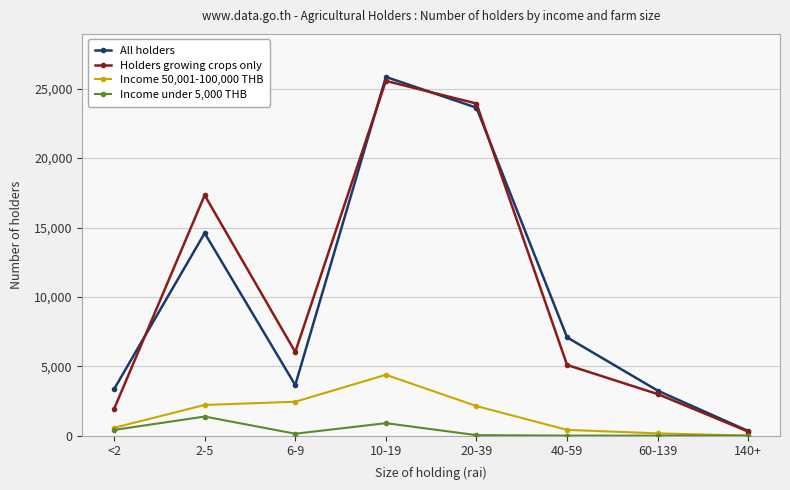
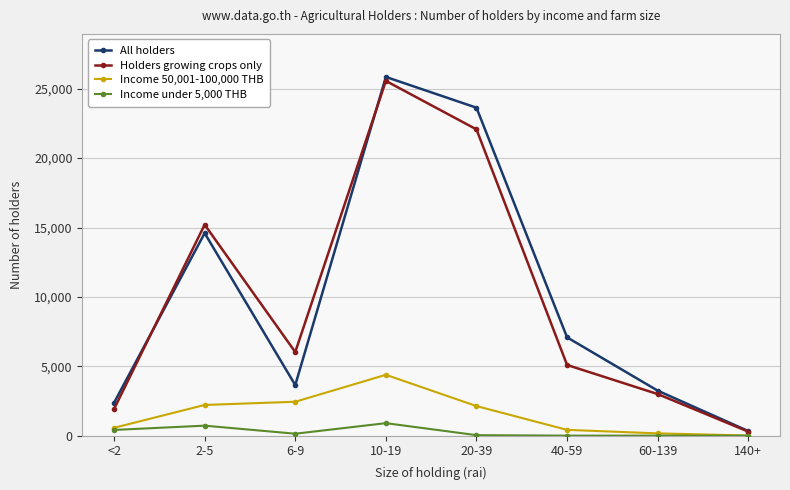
  {
    "All holders": {
-     "<2": "3,300",
+     "<2": "2,400",
      "2-5": "14,600",
      "6-9": "3,600",
      "10-19": "25,900",
      "20-39": "23,600",
      "40-59": "7,100",
      "60-139": "3,200"
    },
    "Holders growing crops only": {
      "<2": "1,900",
-     "2-5": "17,300",
+     "2-5": "15,200",
      "6-9": "6,000",
      "10-19": "25,600",
-     "20-39": "23,900",
+     "20-39": "22,100",
      "40-59": "5,100",
      "60-139": "3,000"
    },
    "Income 50,001-100,000 THB": {
      "2-5": "2,200",
      "6-9": "2,400",
      "10-19": "4,400",
      "20-39": "2,100",
      "40-59": "400"
    },
    "Income under 5,000 THB": {
-     "2-5": "1,400",
+     "2-5": "700",
      "6-9": "100",
      "10-19": "900",
      "20-39": "0",
      "40-59": "0"
    }
  }
